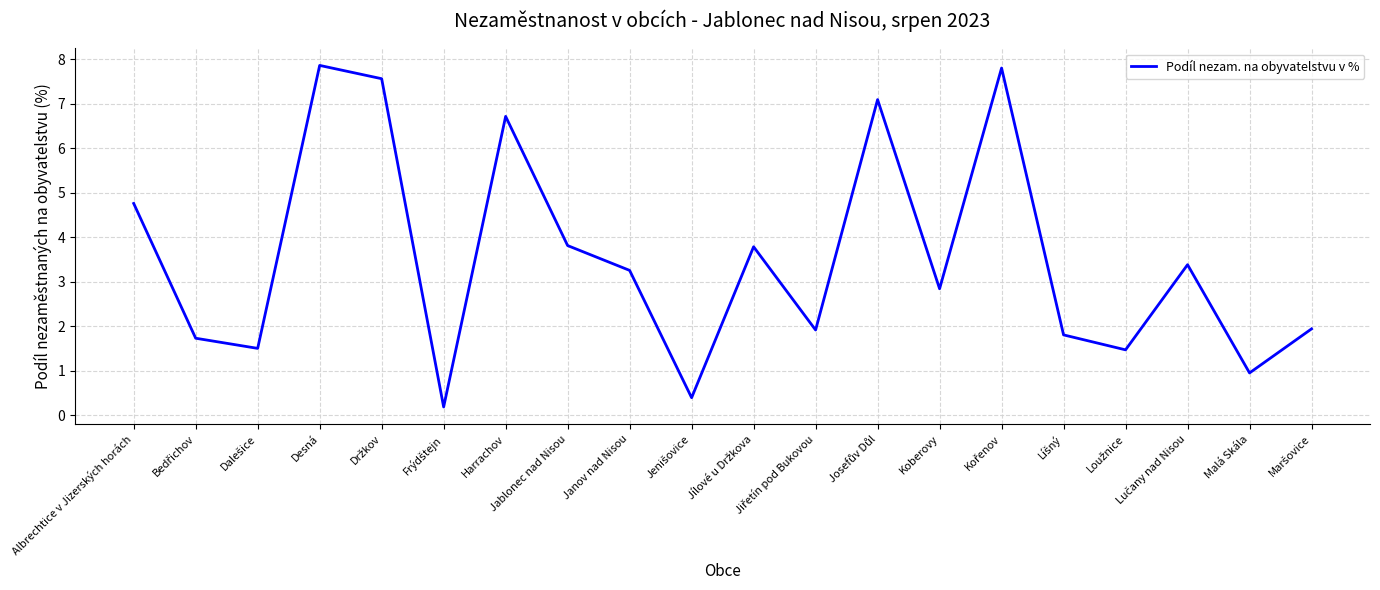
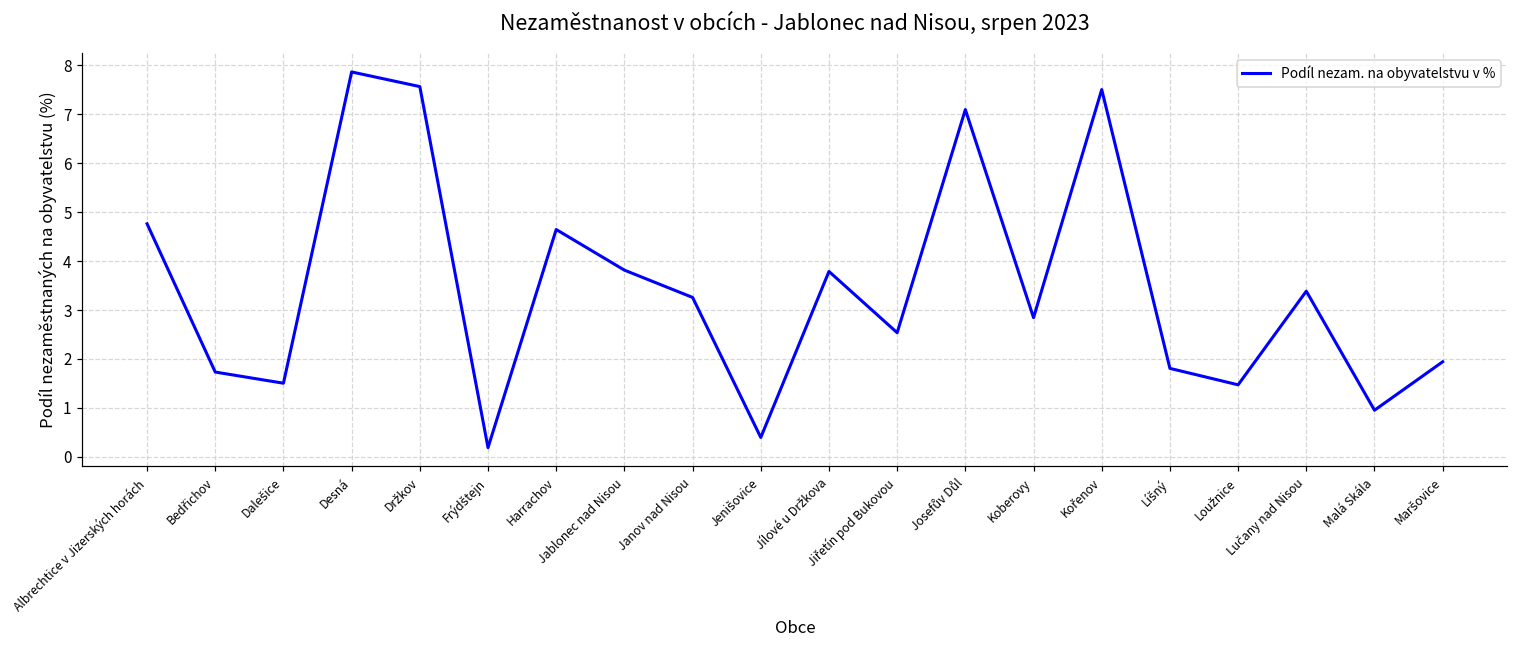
  {
    "Albrechtice v Jizerských horách": 4.8,
    "Bedřichov": 1.7,
    "Dalešice": 1.5,
    "Desná": 7.9,
    "Držkov": 7.6,
    "Frýdštejn": 0.2,
-   "Harrachov": 6.7,
+   "Harrachov": 4.6,
    "Jablonec nad Nisou": 3.8,
    "Janov nad Nisou": 3.3,
    "Jenišovice": 0.4,
    "Jílové u Držkova": 3.8,
-   "Jiřetín pod Bukovou": 1.9,
+   "Jiřetín pod Bukovou": 2.5,
    "Josefův Důl": 7.1,
    "Koberovy": 2.8,
-   "Kořenov": 7.8,
+   "Kořenov": 7.5,
    "Líšný": 1.8,
    "Loužnice": 1.5,
    "Lučany nad Nisou": 3.4,
    "Malá Skála": 1.0,
    "Maršovice": 1.9
  }
